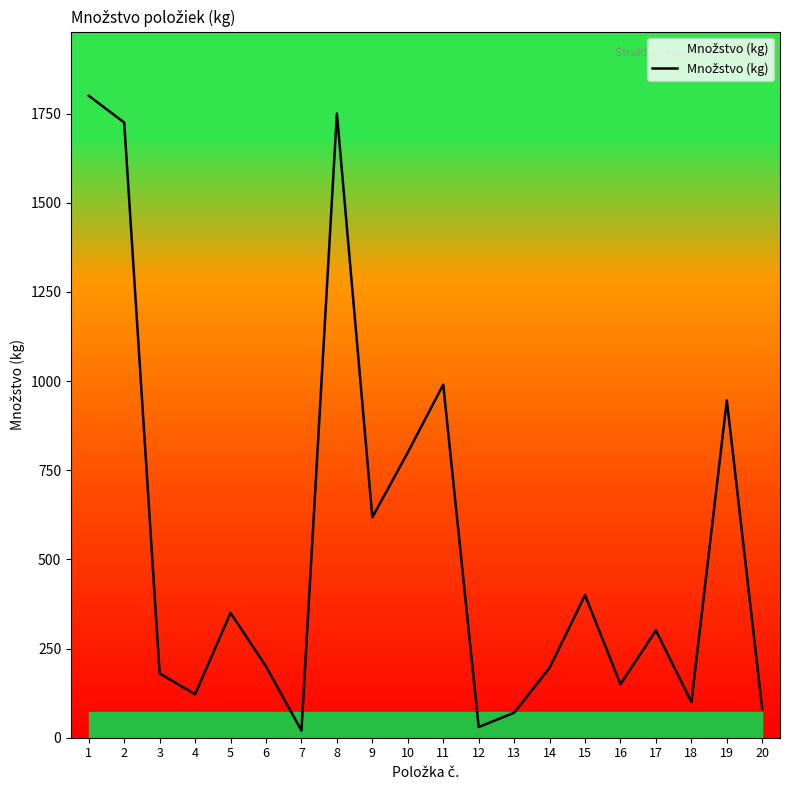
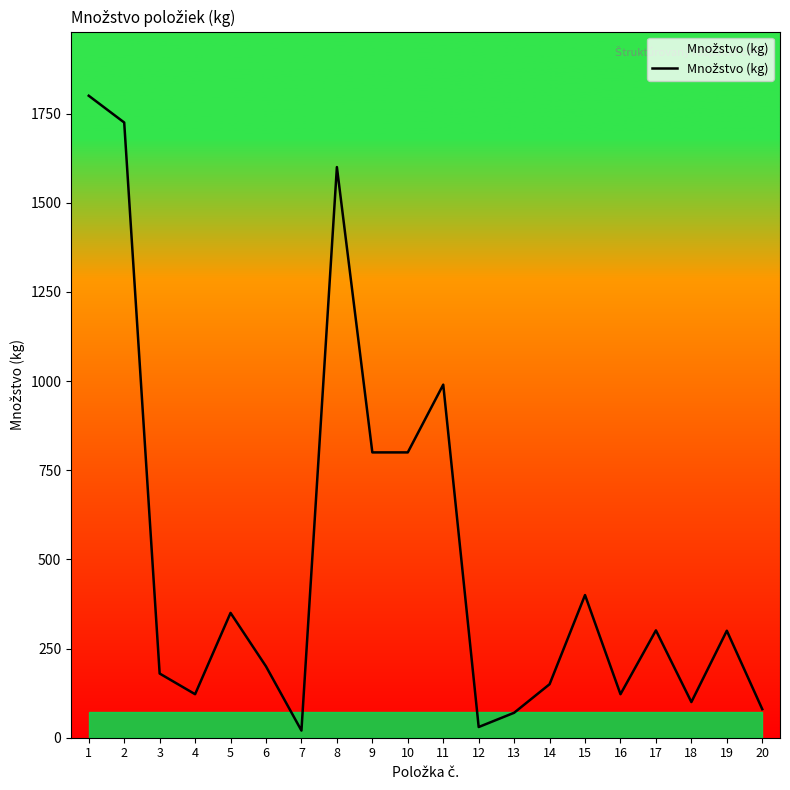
  {
    "Množstvo (kg)": {
      "1": 1800,
      "2": 1730,
      "3": 180,
      "4": 120,
      "5": 350,
      "6": 200,
      "7": 20,
-     "8": 1750,
-     "9": 620,
+     "8": 1600,
+     "9": 800,
      "10": 800,
      "11": 990,
      "12": 30,
-     "14": 200,
+     "14": 150,
      "15": 400,
-     "16": 150,
+     "16": 120,
      "17": 300,
      "18": 100,
-     "19": 950,
+     "19": 300,
      "20": 80
    }
  }
